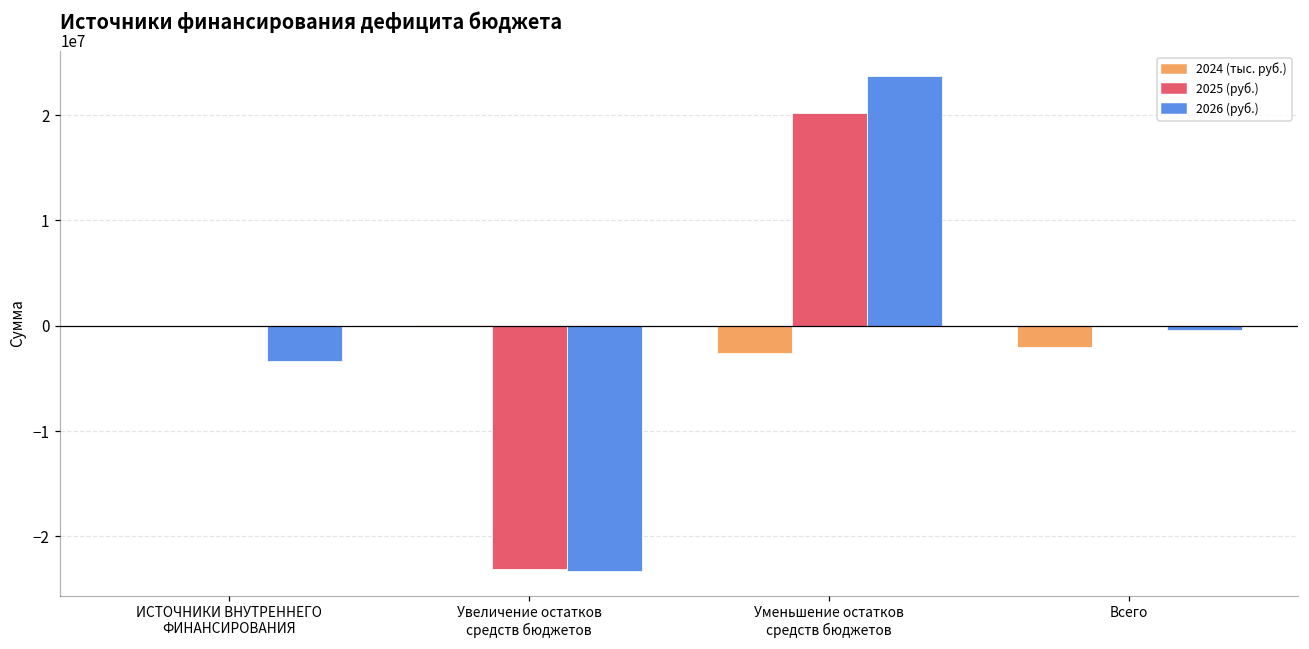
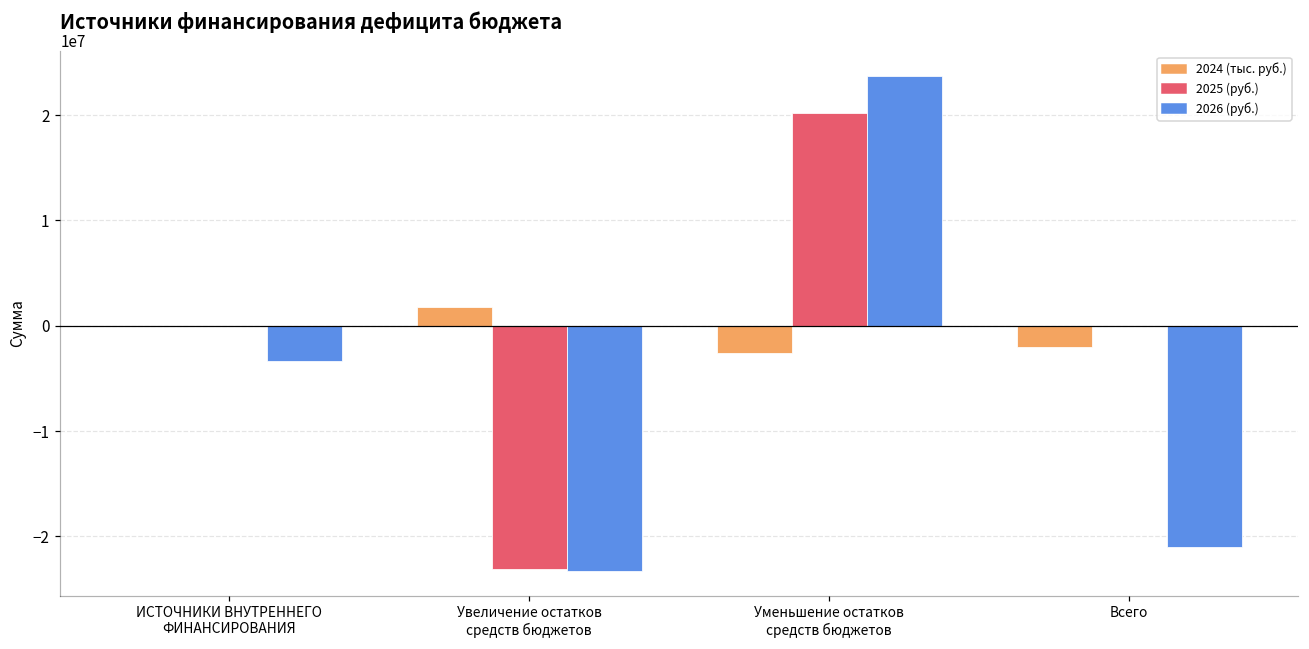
  {
    "2024 (тыс. руб.)": {
-     "Увеличение остатков средств бюджетов": 0,
+     "Увеличение остатков средств бюджетов": 2000000,
      "Уменьшение остатков средств бюджетов": -3000000,
      "Всего": -2000000
    },
    "2025 (руб.)": {
      "ИСТОЧНИКИ ВНУТРЕННЕГО ФИНАНСИРОВАНИЯ": 0,
      "Увеличение остатков средств бюджетов": -23000000,
      "Уменьшение остатков средств бюджетов": 20000000,
      "Всего": 0
    },
    "2026 (руб.)": {
      "ИСТОЧНИКИ ВНУТРЕННЕГО ФИНАНСИРОВАНИЯ": -3000000,
      "Увеличение остатков средств бюджетов": -23000000,
      "Уменьшение остатков средств бюджетов": 24000000,
-     "Всего": 0
+     "Всего": -21000000
    }
  }
